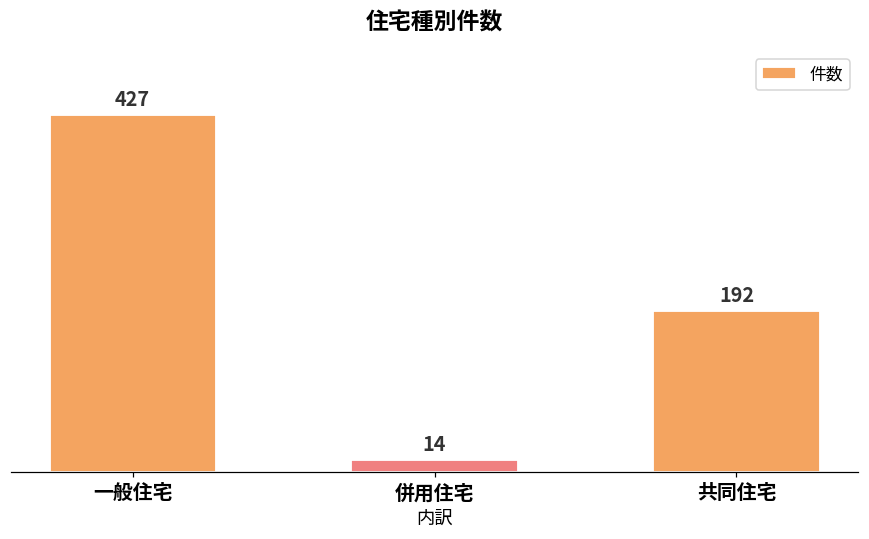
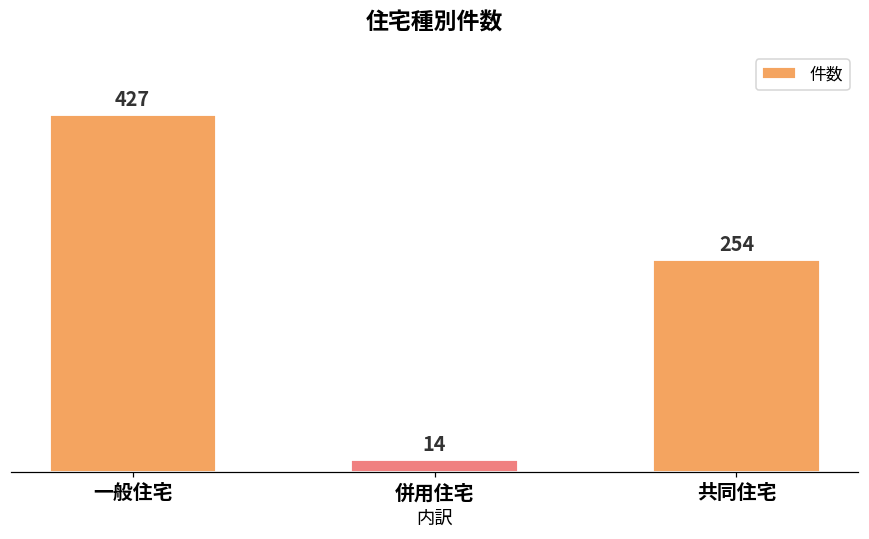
  {
    "一般住宅": 427,
    "併用住宅": 14,
-   "共同住宅": 192
+   "共同住宅": 254
  }
